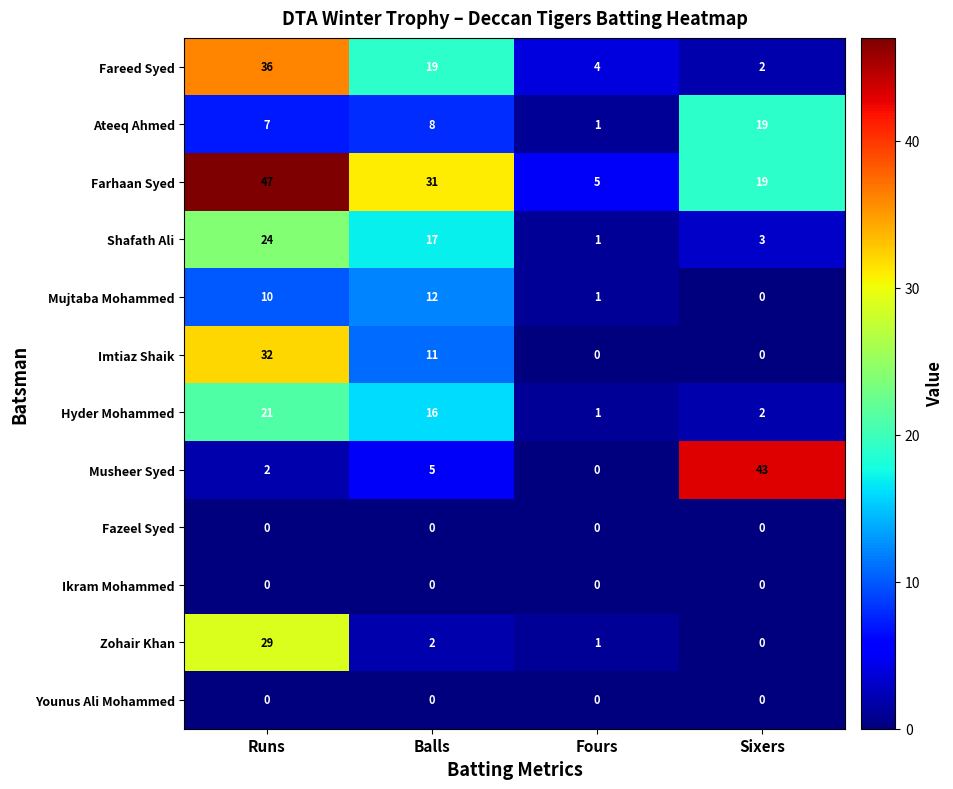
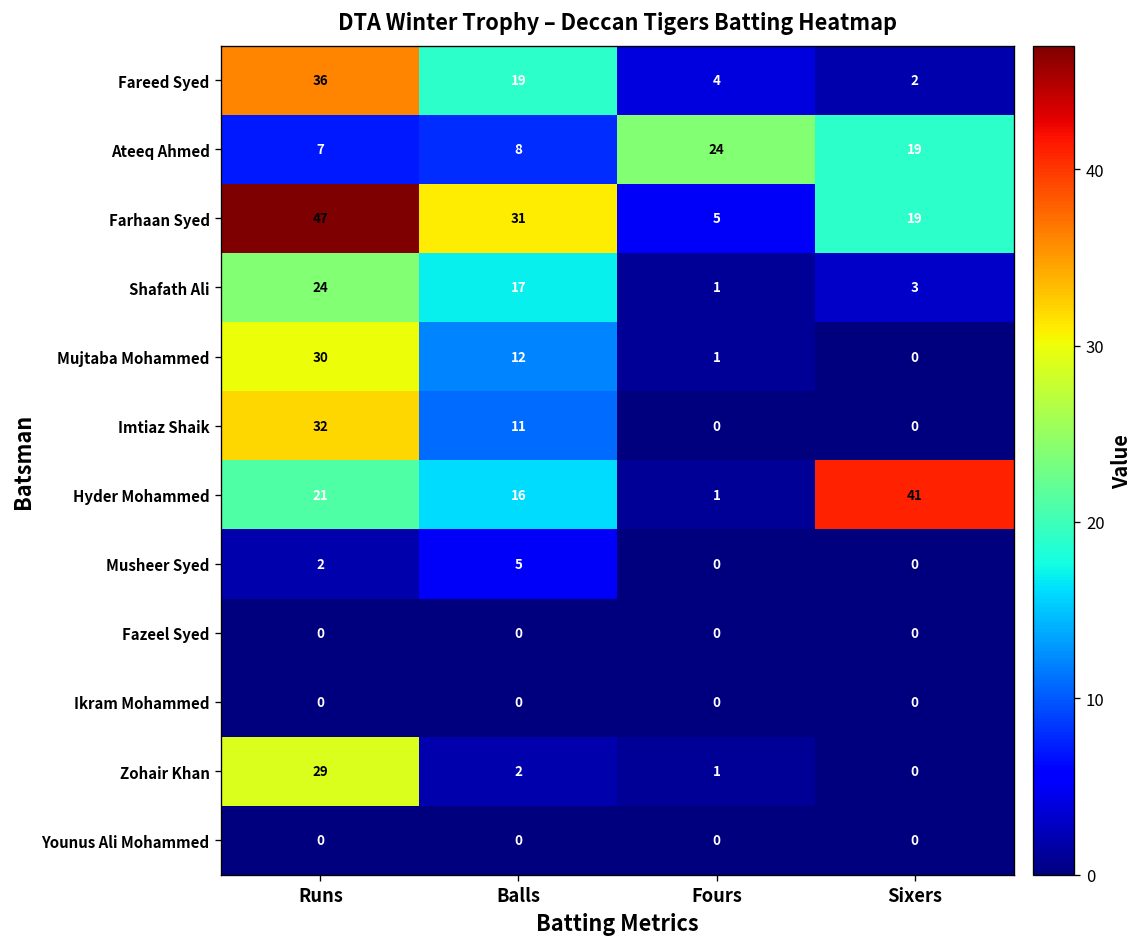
  {
    "Fareed Syed": {
      "Runs": 36,
      "Balls": 19,
      "Fours": 4,
      "Sixers": 2
    },
    "Ateeq Ahmed": {
      "Runs": 7,
      "Balls": 8,
-     "Fours": 1,
+     "Fours": 24,
      "Sixers": 19
    },
    "Farhaan Syed": {
      "Runs": 47,
      "Balls": 31,
      "Fours": 5,
      "Sixers": 19
    },
    "Shafath Ali": {
      "Runs": 24,
      "Balls": 17,
      "Fours": 1,
      "Sixers": 3
    },
    "Mujtaba Mohammed": {
-     "Runs": 10,
+     "Runs": 30,
      "Balls": 12,
      "Fours": 1,
      "Sixers": 0
    },
    "Imtiaz Shaik": {
      "Runs": 32,
      "Balls": 11,
      "Fours": 0,
      "Sixers": 0
    },
    "Hyder Mohammed": {
      "Runs": 21,
      "Balls": 16,
      "Fours": 1,
-     "Sixers": 2
+     "Sixers": 41
    },
    "Musheer Syed": {
      "Runs": 2,
      "Balls": 5,
      "Fours": 0,
-     "Sixers": 43
+     "Sixers": 0
    },
    "Fazeel Syed": {
      "Runs": 0,
      "Balls": 0,
      "Fours": 0,
      "Sixers": 0
    },
    "Ikram Mohammed": {
      "Runs": 0,
      "Balls": 0,
      "Fours": 0,
      "Sixers": 0
    },
    "Zohair Khan": {
      "Runs": 29,
      "Balls": 2,
      "Fours": 1,
      "Sixers": 0
    },
    "Younus Ali Mohammed": {
      "Runs": 0,
      "Balls": 0,
      "Fours": 0,
      "Sixers": 0
    }
  }
